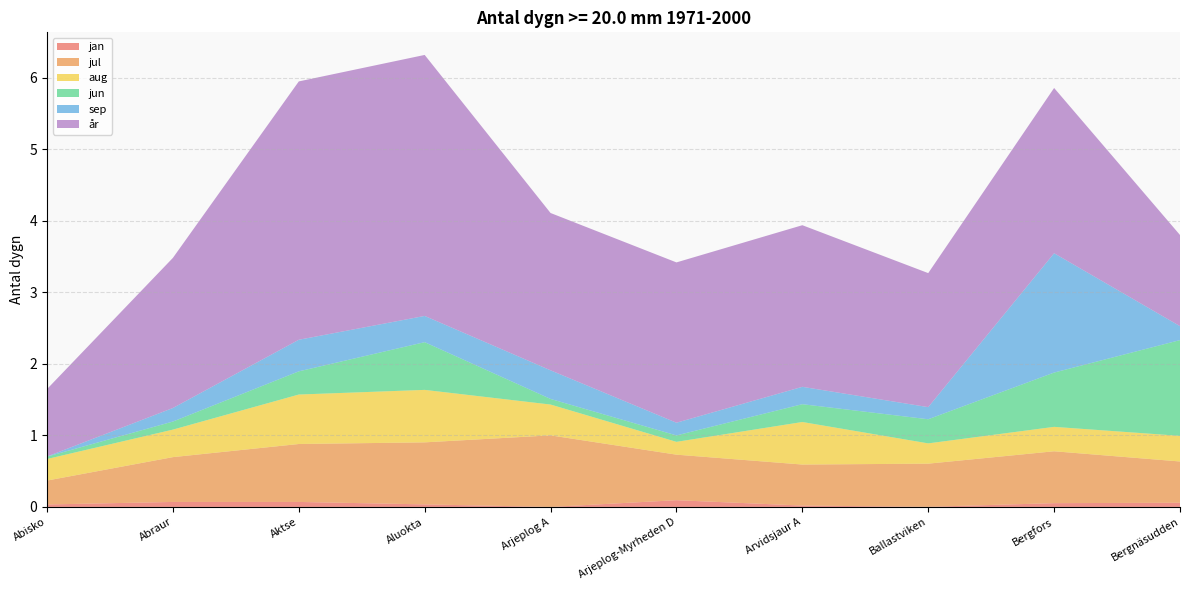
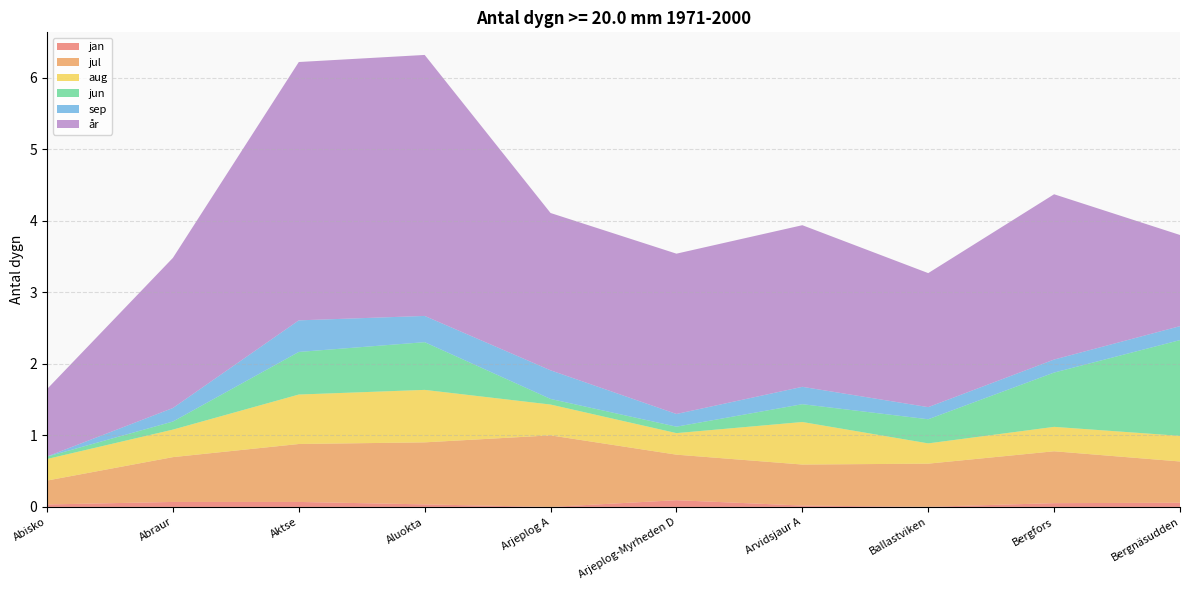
  {
    "aug": {
      "Abraur": 0.4,
      "Aktse": 0.7,
      "Aluokta": 0.7,
      "Arjeplog A": 0.4,
-     "Arjeplog-Myrheden D": 0.2,
+     "Arjeplog-Myrheden D": 0.3,
      "Arvidsjaur A": 0.6,
      "Ballastviken": 0.3,
      "Bergfors": 0.3,
      "Bergnäsudden": 0.4
    },
    "jun": {
      "Abraur": 0.1,
-     "Aktse": 0.3,
+     "Aktse": 0.6,
      "Aluokta": 0.7,
      "Arjeplog A": 0.1,
      "Arjeplog-Myrheden D": 0.1,
      "Arvidsjaur A": 0.2,
      "Ballastviken": 0.3,
      "Bergfors": 0.8,
      "Bergnäsudden": 1.3
    },
    "sep": {
      "Abraur": 0.2,
      "Aktse": 0.4,
      "Aluokta": 0.4,
      "Arjeplog A": 0.4,
      "Arjeplog-Myrheden D": 0.2,
      "Arvidsjaur A": 0.2,
      "Ballastviken": 0.2,
-     "Bergfors": 1.7,
+     "Bergfors": 0.2,
      "Bergnäsudden": 0.2
    },
    "år": {
      "Abisko": 0.9,
      "Abraur": 2.1,
      "Aktse": 3.6,
      "Aluokta": 3.6,
      "Arjeplog A": 2.2,
      "Arjeplog-Myrheden D": 2.2,
      "Arvidsjaur A": 2.3,
      "Ballastviken": 1.9,
      "Bergfors": 2.3,
      "Bergnäsudden": 1.3
    }
  }
